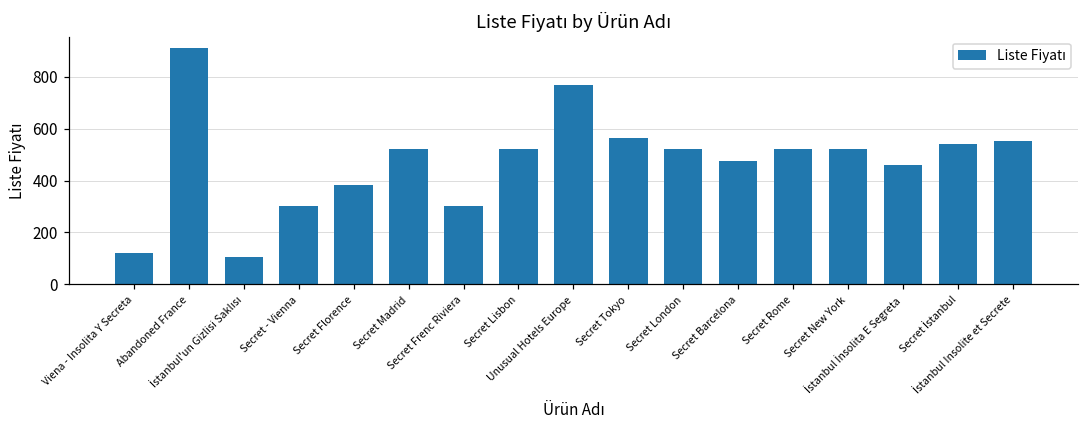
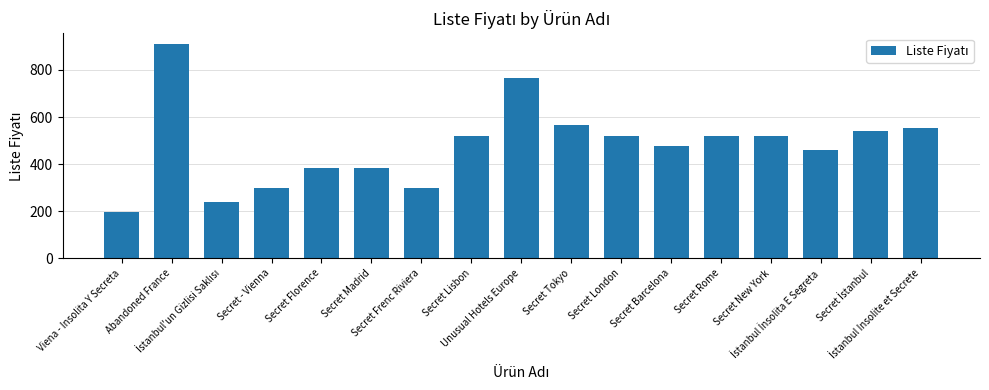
  {
-   "Viena - Insolita Y Secreta": 120,
+   "Viena - Insolita Y Secreta": 200,
    "Abandoned France": 910,
-   "İstanbul'un Gizlisi Saklısı": 100,
+   "İstanbul'un Gizlisi Saklısı": 240,
    "Secret - Vienna": 300,
    "Secret Florence": 380,
-   "Secret Madrid": 520,
+   "Secret Madrid": 380,
    "Secret Frenc Riviera": 300,
    "Secret Lisbon": 520,
    "Unusual Hotels Europe": 770,
    "Secret Tokyo": 570,
    "Secret London": 520,
    "Secret Barcelona": 480,
    "Secret Rome": 520,
    "Secret New York": 520,
    "İstanbul İnsolita E Segreta": 460,
    "Secret İstanbul": 540,
    "İstanbul Insolite et Secrete": 550
  }
